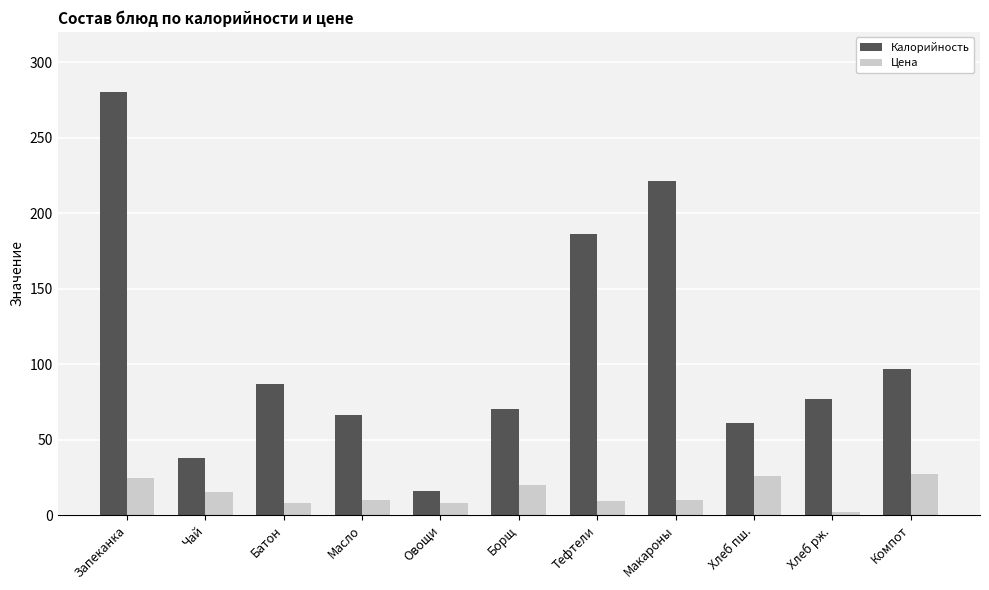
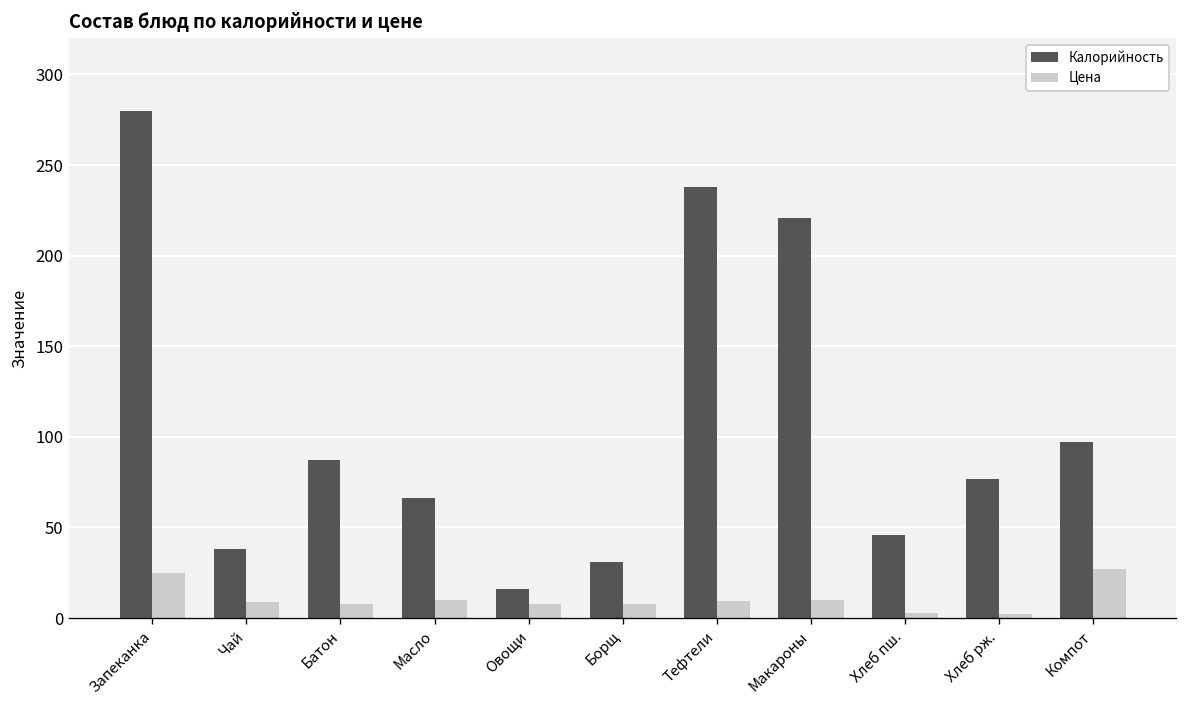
  {
    "Калорийность": {
      "Запеканка": 280,
      "Чай": 38,
      "Батон": 87,
      "Масло": 66,
      "Овощи": 16,
-     "Борщ": 70,
-     "Тефтели": 186,
+     "Борщ": 31,
+     "Тефтели": 238,
      "Макароны": 221,
-     "Хлеб пш.": 61,
+     "Хлеб пш.": 46,
      "Хлеб рж.": 77,
      "Компот": 97
    },
    "Цена": {
      "Запеканка": 25,
-     "Чай": 15,
+     "Чай": 9,
      "Батон": 8,
      "Масло": 10,
      "Овощи": 8,
-     "Борщ": 20,
+     "Борщ": 8,
      "Тефтели": 9,
      "Макароны": 10,
-     "Хлеб пш.": 26,
+     "Хлеб пш.": 3,
      "Хлеб рж.": 2,
      "Компот": 27
    }
  }
